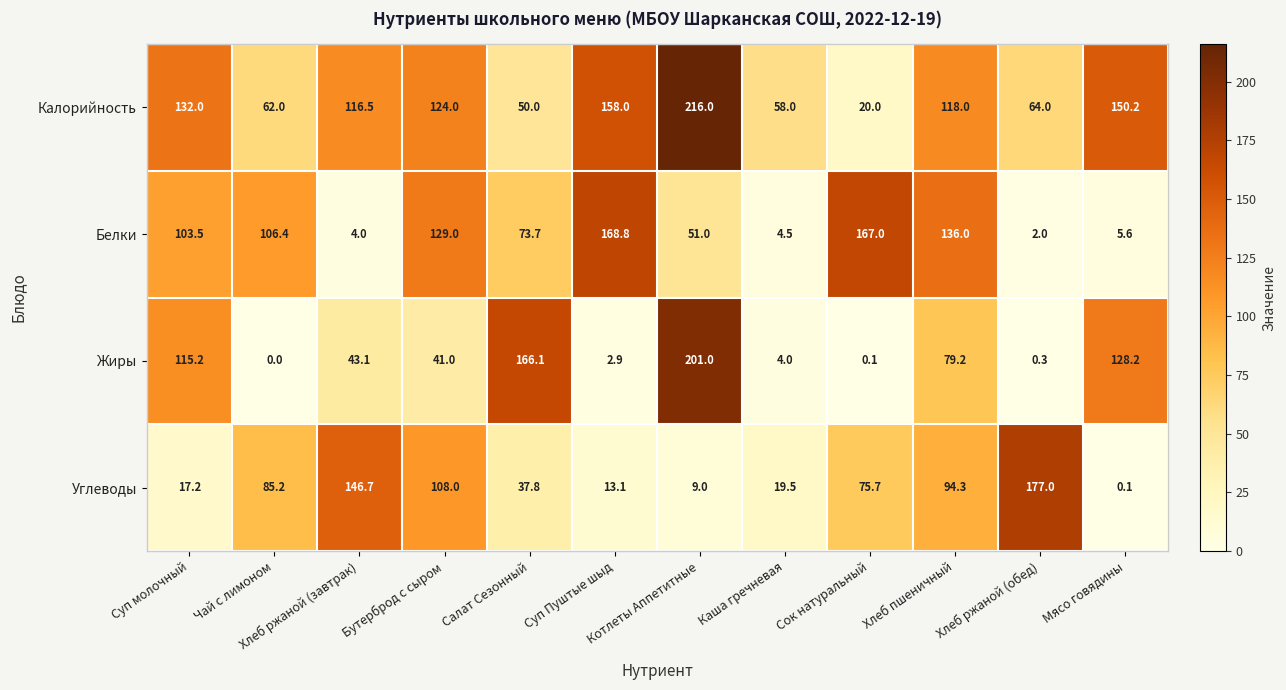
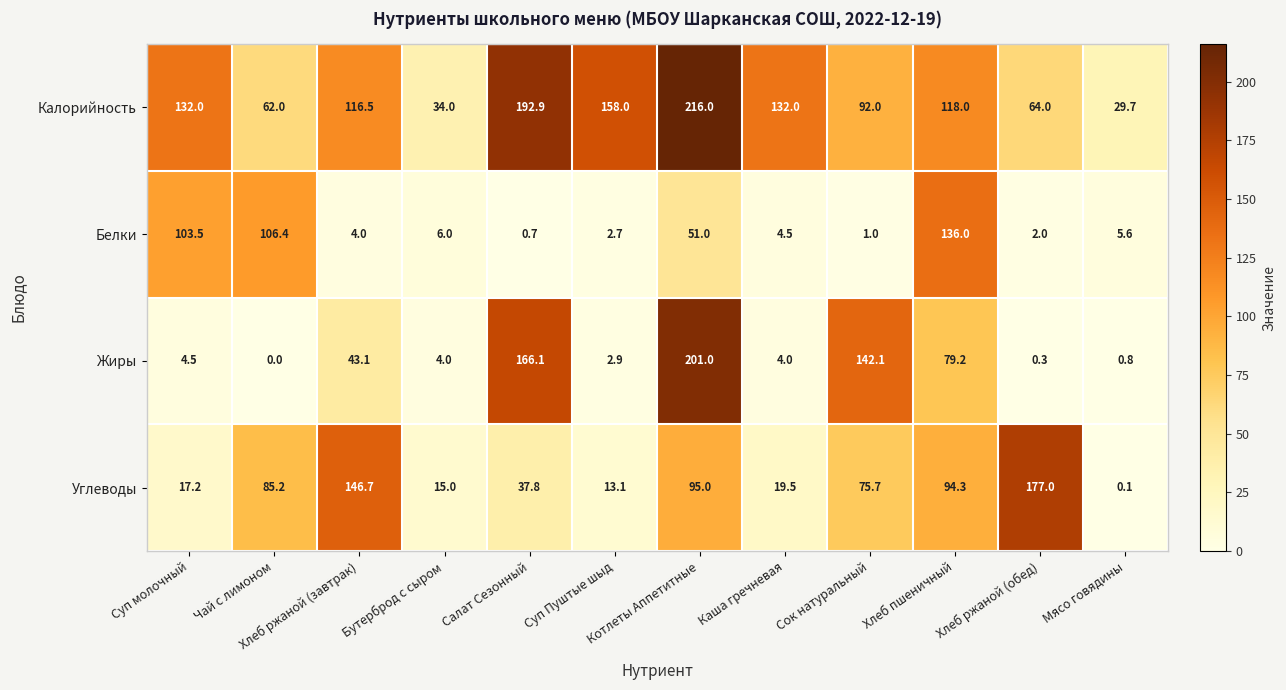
  {
    "Калорийность": {
      "Суп молочный": 132.0,
      "Чай с лимоном": 62.0,
      "Хлеб ржаной (завтрак)": 116.5,
-     "Бутерброд с сыром": 124.0,
-     "Салат Сезонный": 50.0,
+     "Бутерброд с сыром": 34.0,
+     "Салат Сезонный": 192.9,
      "Суп Пуштые шыд": 158.0,
      "Котлеты Аппетитные": 216.0,
-     "Каша гречневая": 58.0,
-     "Сок натуральный": 20.0,
+     "Каша гречневая": 132.0,
+     "Сок натуральный": 92.0,
      "Хлеб пшеничный": 118.0,
      "Хлеб ржаной (обед)": 64.0,
-     "Мясо говядины": 150.2
+     "Мясо говядины": 29.7
    },
    "Белки": {
      "Суп молочный": 103.5,
      "Чай с лимоном": 106.4,
      "Хлеб ржаной (завтрак)": 4.0,
-     "Бутерброд с сыром": 129.0,
-     "Салат Сезонный": 73.7,
-     "Суп Пуштые шыд": 168.8,
+     "Бутерброд с сыром": 6.0,
+     "Салат Сезонный": 0.7,
+     "Суп Пуштые шыд": 2.7,
      "Котлеты Аппетитные": 51.0,
      "Каша гречневая": 4.5,
-     "Сок натуральный": 167.0,
+     "Сок натуральный": 1.0,
      "Хлеб пшеничный": 136.0,
      "Хлеб ржаной (обед)": 2.0,
      "Мясо говядины": 5.6
    },
    "Жиры": {
-     "Суп молочный": 115.2,
+     "Суп молочный": 4.5,
      "Чай с лимоном": 0.0,
      "Хлеб ржаной (завтрак)": 43.1,
-     "Бутерброд с сыром": 41.0,
+     "Бутерброд с сыром": 4.0,
      "Салат Сезонный": 166.1,
      "Суп Пуштые шыд": 2.9,
      "Котлеты Аппетитные": 201.0,
      "Каша гречневая": 4.0,
-     "Сок натуральный": 0.1,
+     "Сок натуральный": 142.1,
      "Хлеб пшеничный": 79.2,
      "Хлеб ржаной (обед)": 0.3,
-     "Мясо говядины": 128.2
+     "Мясо говядины": 0.8
    },
    "Углеводы": {
      "Суп молочный": 17.2,
      "Чай с лимоном": 85.2,
      "Хлеб ржаной (завтрак)": 146.7,
-     "Бутерброд с сыром": 108.0,
+     "Бутерброд с сыром": 15.0,
      "Салат Сезонный": 37.8,
      "Суп Пуштые шыд": 13.1,
-     "Котлеты Аппетитные": 9.0,
+     "Котлеты Аппетитные": 95.0,
      "Каша гречневая": 19.5,
      "Сок натуральный": 75.7,
      "Хлеб пшеничный": 94.3,
      "Хлеб ржаной (обед)": 177.0,
      "Мясо говядины": 0.1
    }
  }
